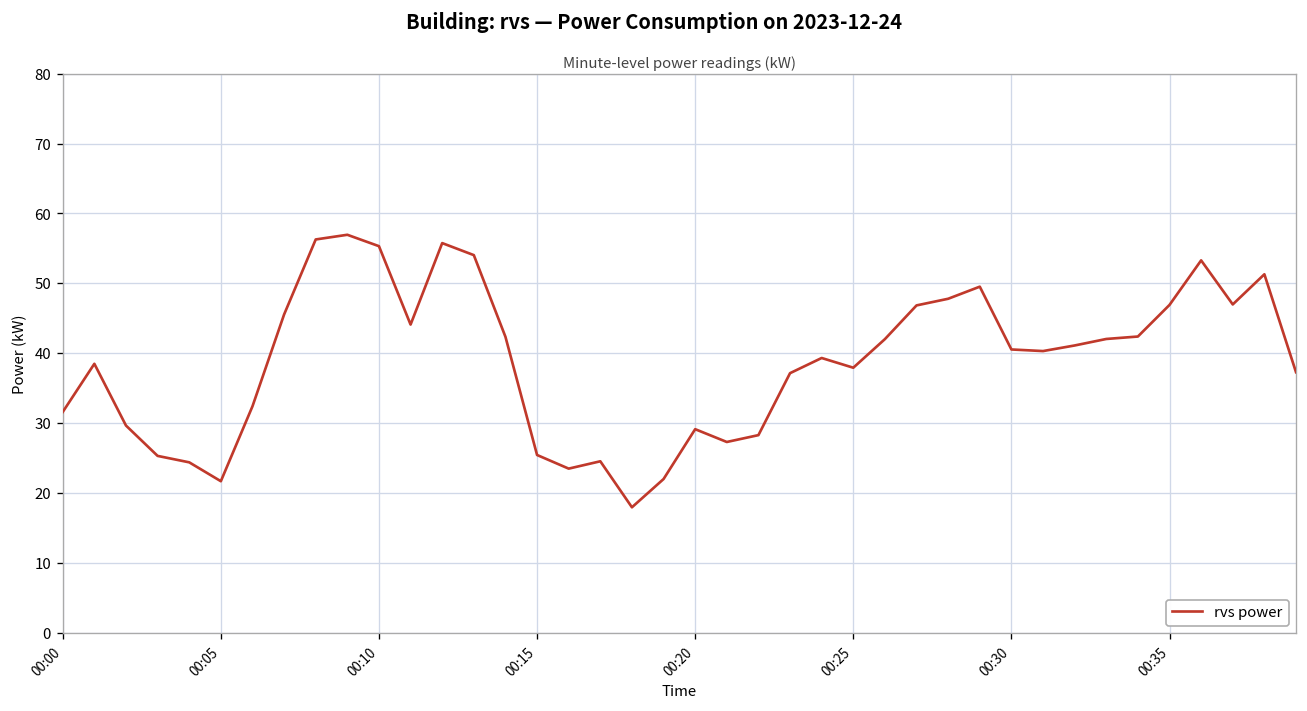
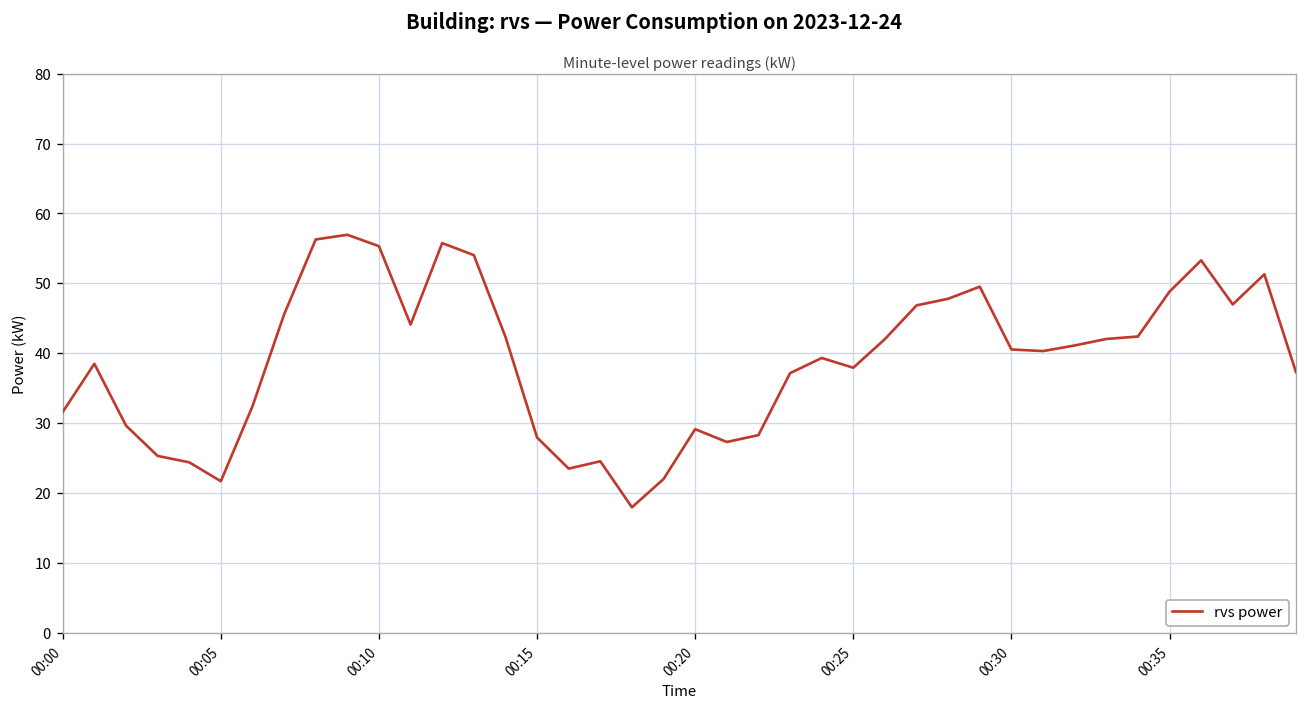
  {
    "00:00": 32,
    "00:05": 22,
    "00:10": 55,
-   "00:15": 25,
+   "00:15": 28,
    "00:20": 29,
    "00:25": 38,
    "00:30": 41,
-   "00:35": 47
+   "00:35": 49
  }
